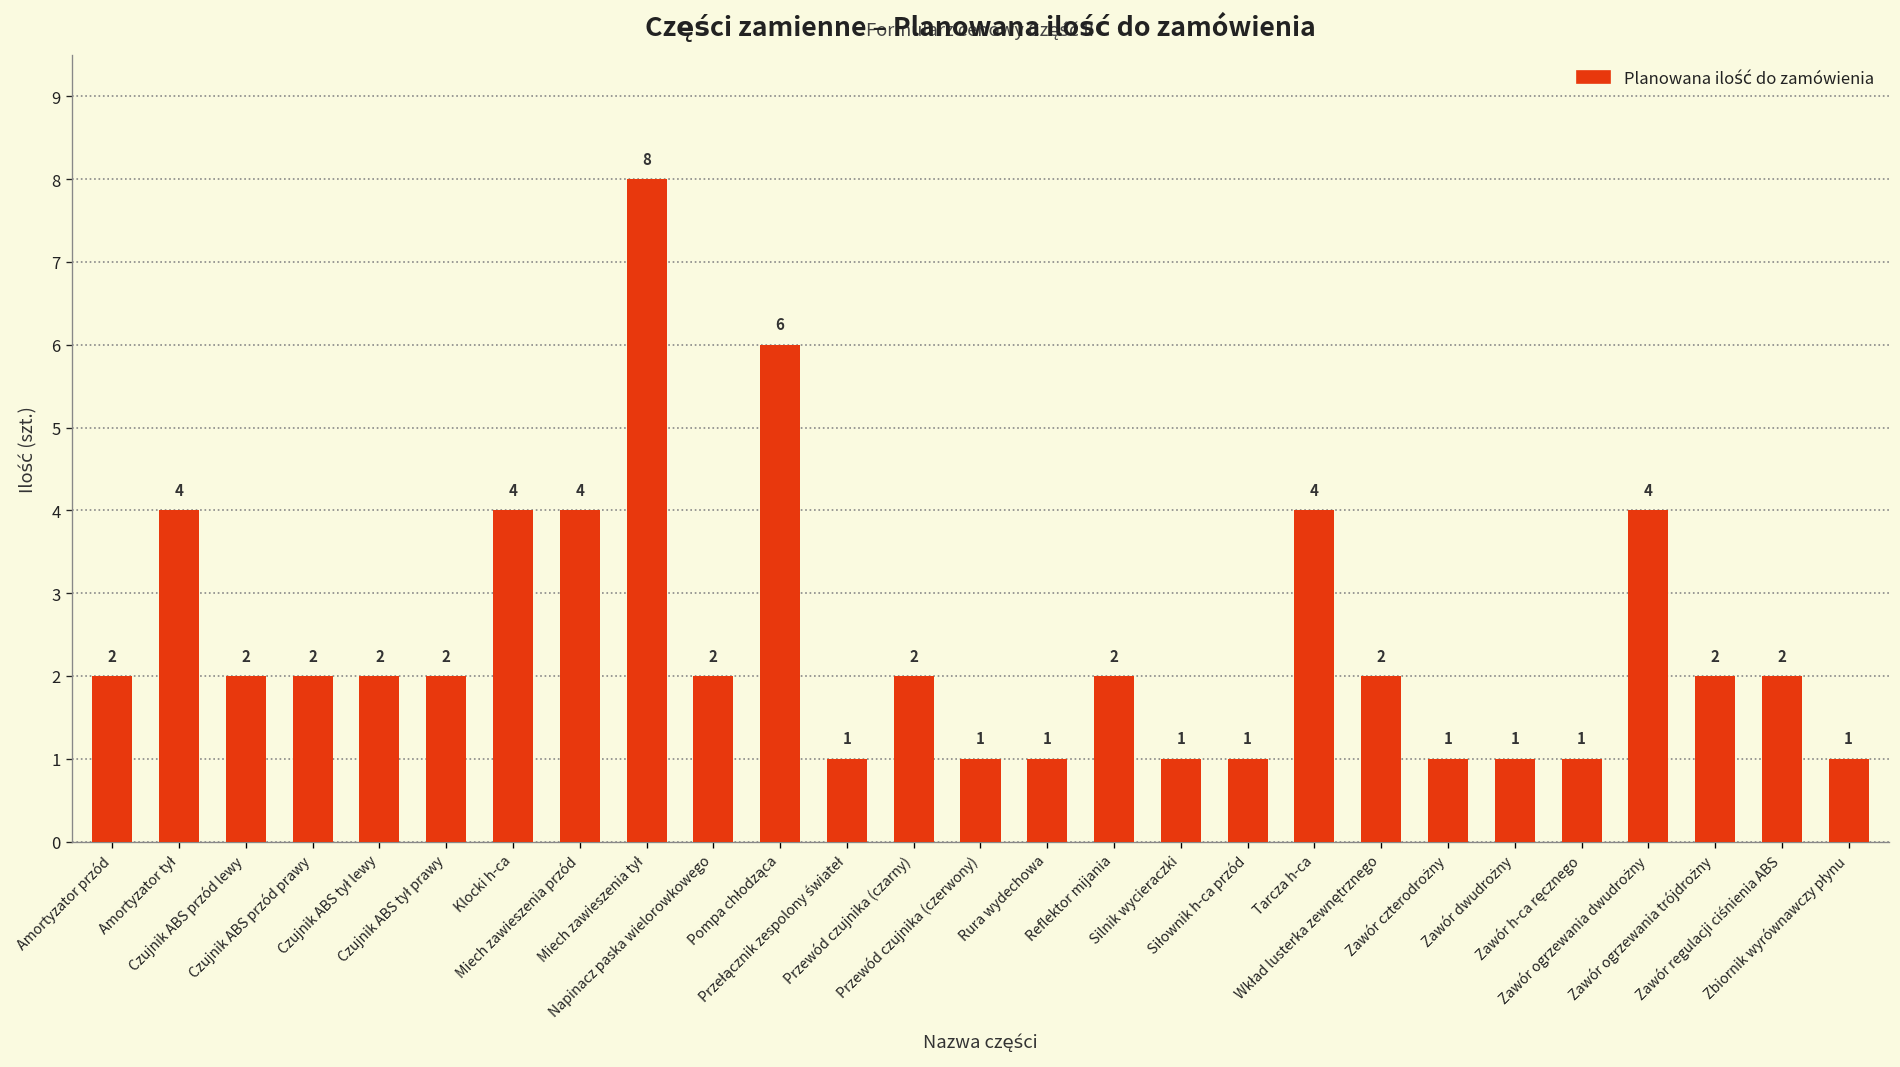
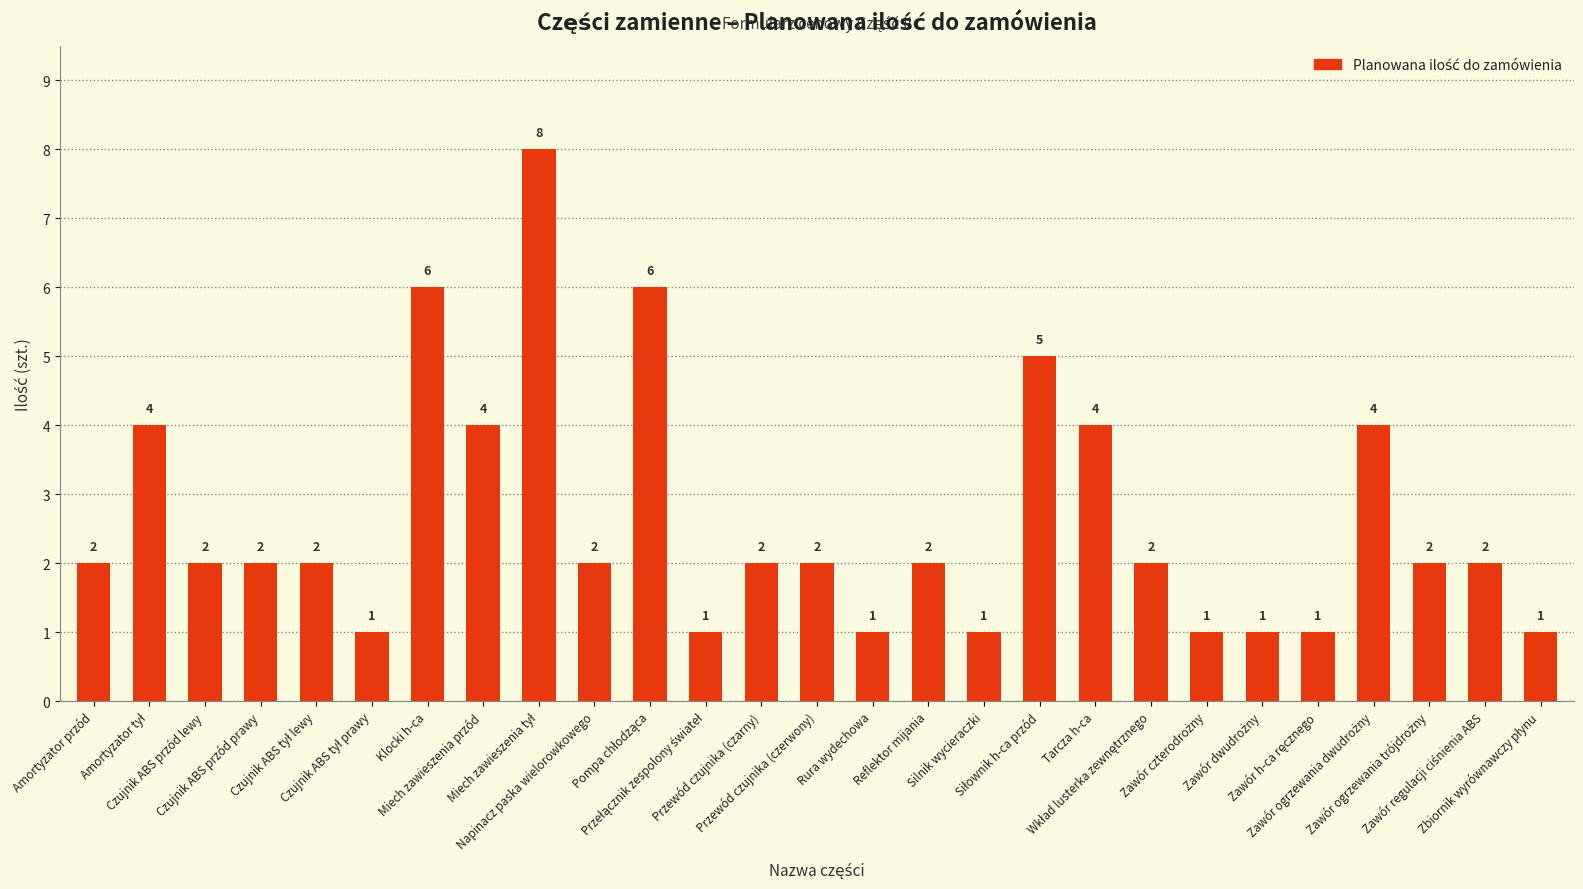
  {
    "Amortyzator przód": 2,
    "Amortyzator tył": 4,
    "Czujnik ABS przód lewy": 2,
    "Czujnik ABS przód prawy": 2,
    "Czujnik ABS tył lewy": 2,
-   "Czujnik ABS tył prawy": 2,
-   "Klocki h-ca": 4,
+   "Czujnik ABS tył prawy": 1,
+   "Klocki h-ca": 6,
    "Miech zawieszenia przód": 4,
    "Miech zawieszenia tył": 8,
    "Napinacz paska wielorowkowego": 2,
    "Pompa chłodząca": 6,
    "Przełącznik zespolony świateł": 1,
    "Przewód czujnika (czarny)": 2,
-   "Przewód czujnika (czerwony)": 1,
+   "Przewód czujnika (czerwony)": 2,
    "Rura wydechowa": 1,
    "Reflektor mijania": 2,
    "Silnik wycieraczki": 1,
-   "Siłownik h-ca przód": 1,
+   "Siłownik h-ca przód": 5,
    "Tarcza h-ca": 4,
    "Wkład lusterka zewnętrznego": 2,
    "Zawór czterodrożny": 1,
    "Zawór dwudrożny": 1,
    "Zawór h-ca ręcznego": 1,
    "Zawór ogrzewania dwudrożny": 4,
    "Zawór ogrzewania trójdrożny": 2,
    "Zawór regulacji ciśnienia ABS": 2,
    "Zbiornik wyrównawczy płynu": 1
  }
